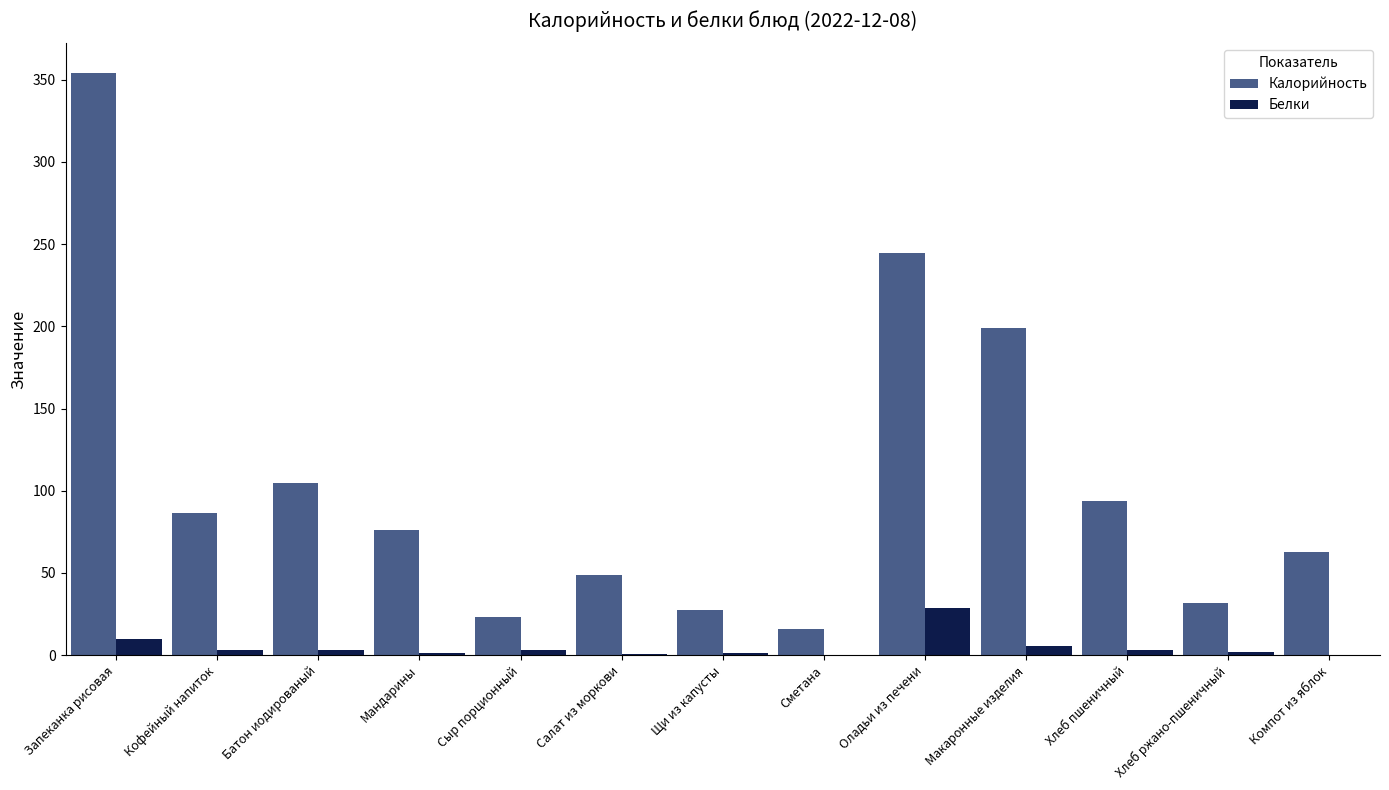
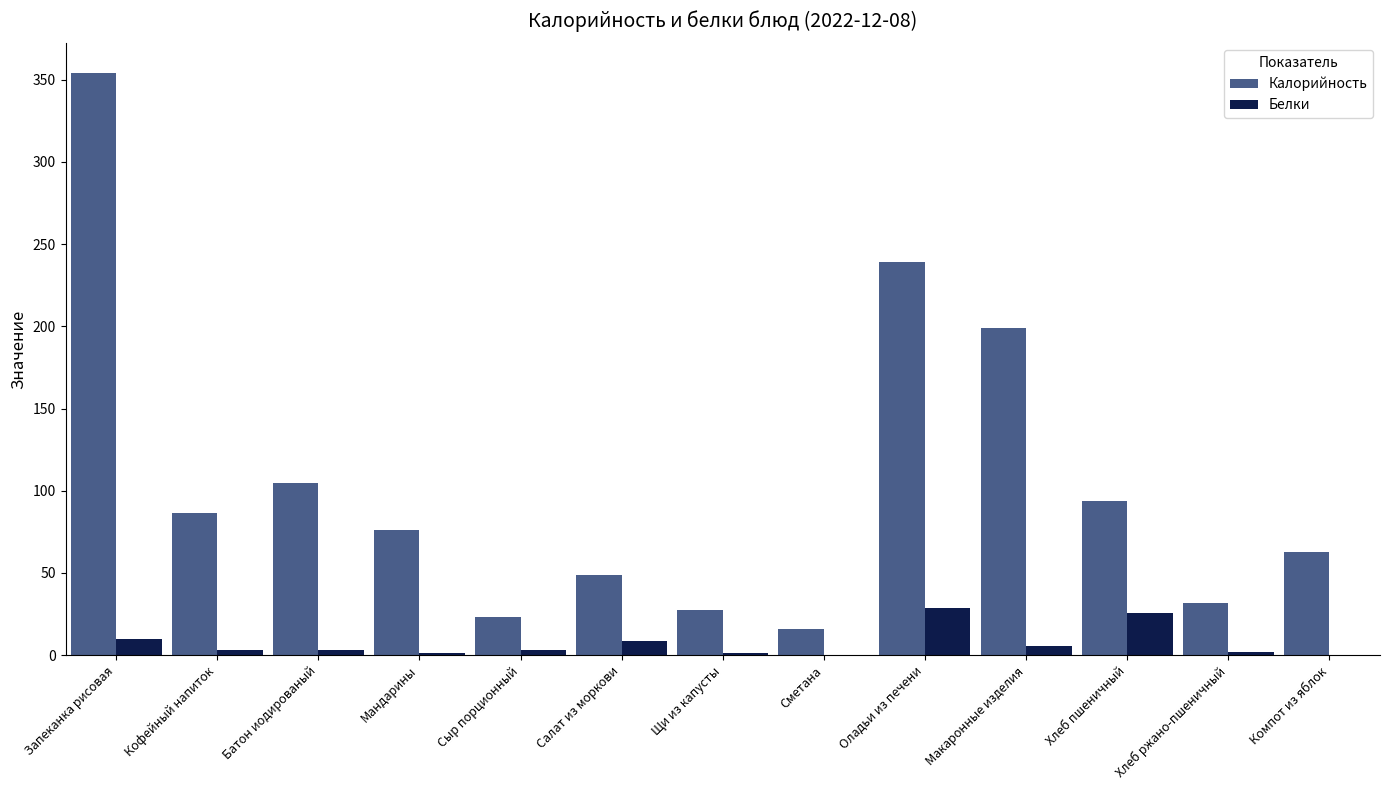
  {
    "Калорийность": {
      "Запеканка рисовая": 354,
      "Кофейный напиток": 86,
      "Батон иодированый": 104,
      "Мандарины": 76,
      "Сыр порционный": 23,
      "Салат из моркови": 49,
      "Щи из капусты": 27,
      "Сметана": 16,
-     "Оладьи из печени": 245,
+     "Оладьи из печени": 239,
      "Макаронные изделия": 199,
      "Хлеб пшеничный": 94,
      "Хлеб ржано-пшеничный": 32,
      "Компот из яблок": 62
    },
    "Белки": {
      "Запеканка рисовая": 10,
      "Кофейный напиток": 3,
      "Батон иодированый": 3,
      "Мандарины": 2,
      "Сыр порционный": 3,
-     "Салат из моркови": 1,
+     "Салат из моркови": 9,
      "Щи из капусты": 2,
      "Оладьи из печени": 29,
      "Макаронные изделия": 6,
-     "Хлеб пшеничный": 3,
+     "Хлеб пшеничный": 26,
      "Хлеб ржано-пшеничный": 2
    }
  }
